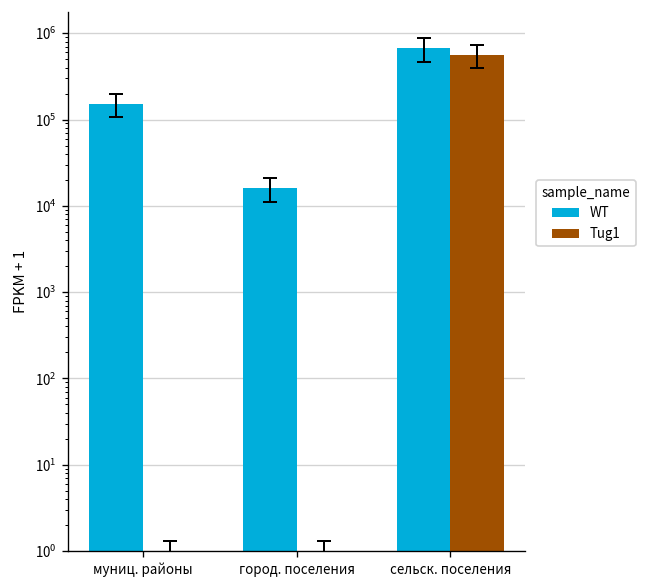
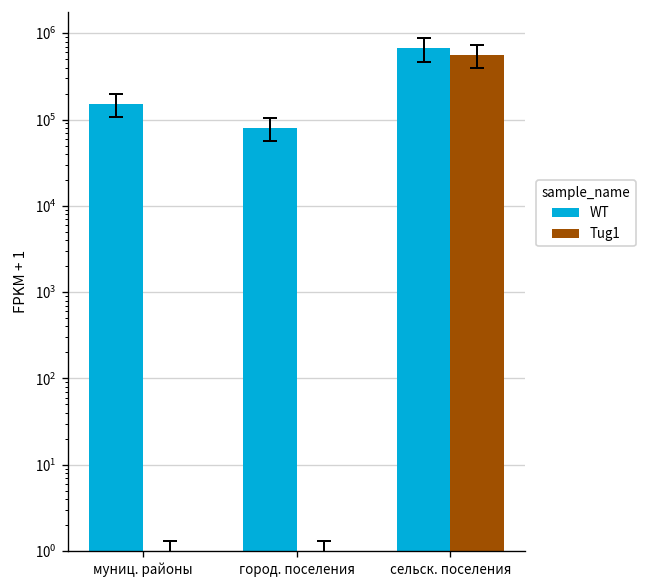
  {
    "WT": {
      "муниц. районы": 150000,
-     "город. поселения": 16000,
+     "город. поселения": 80000,
      "сельск. поселения": 700000
    },
    "Tug1": {
      "муниц. районы": 1,
      "город. поселения": 1,
      "сельск. поселения": 600000
    }
  }
